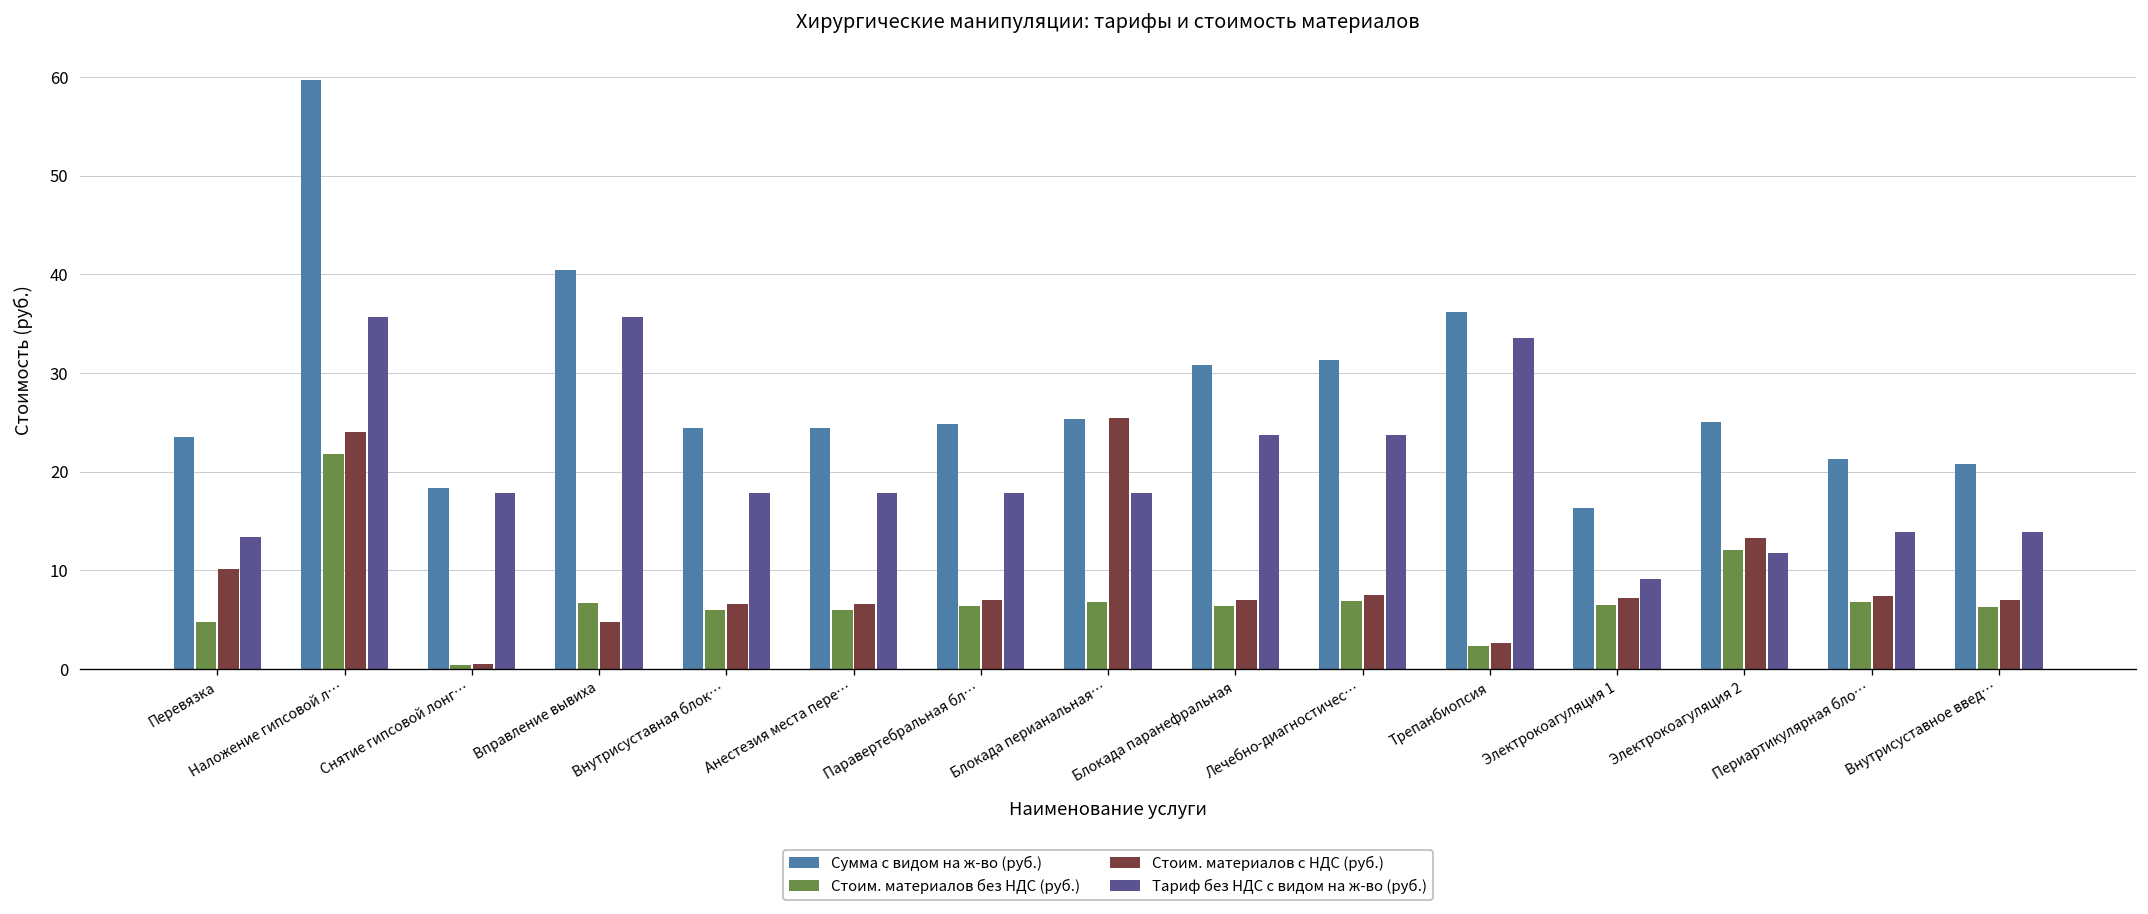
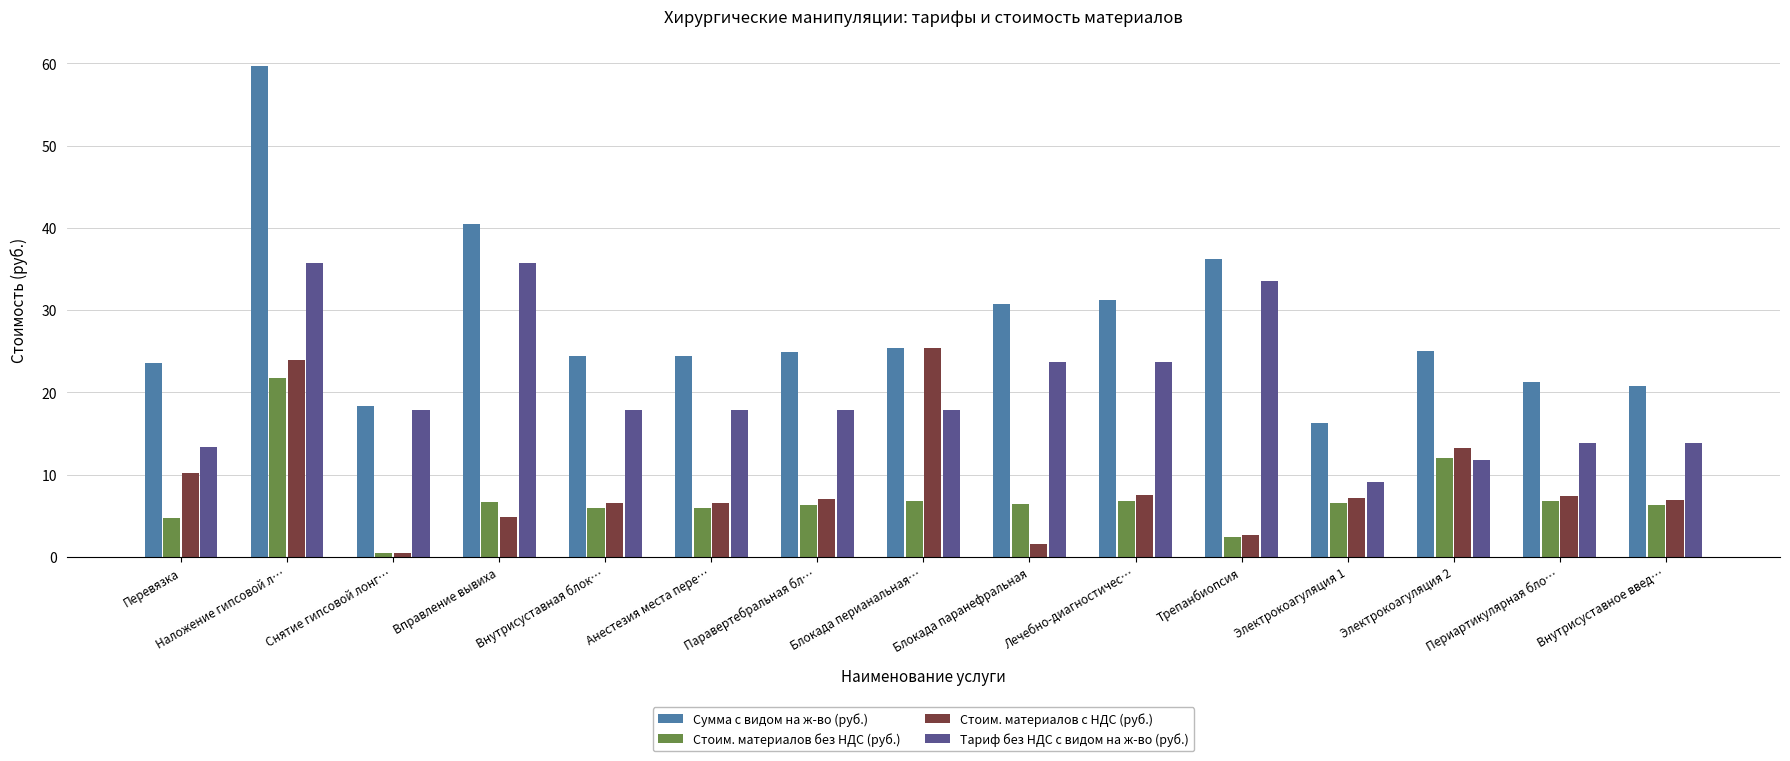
  {
    "Стоим. материалов без НДС (руб.)": {
      "Перевязка": 5,
      "Наложение гипсовой л…": 22,
      "Снятие гипсовой лонг…": 0,
      "Вправление вывиха": 7,
      "Внутрисуставная блок…": 6,
      "Анестезия места пере…": 6,
      "Паравертебральная бл…": 6,
      "Блокада перианальная…": 7,
      "Блокада паранефральная": 6,
      "Лечебно-диагностичес…": 7,
      "Трепанбиопсия": 2,
      "Электрокоагуляция 1": 7,
      "Электрокоагуляция 2": 12,
      "Периартикулярная бло…": 7,
      "Внутрисуставное введ…": 6
    },
    "Стоим. материалов с НДС (руб.)": {
      "Перевязка": 10,
      "Наложение гипсовой л…": 24,
      "Снятие гипсовой лонг…": 0,
      "Вправление вывиха": 5,
      "Внутрисуставная блок…": 7,
      "Анестезия места пере…": 7,
      "Паравертебральная бл…": 7,
      "Блокада перианальная…": 25,
-     "Блокада паранефральная": 7,
+     "Блокада паранефральная": 2,
      "Лечебно-диагностичес…": 8,
      "Трепанбиопсия": 3,
      "Электрокоагуляция 1": 7,
      "Электрокоагуляция 2": 13,
      "Периартикулярная бло…": 7,
      "Внутрисуставное введ…": 7
    }
  }
